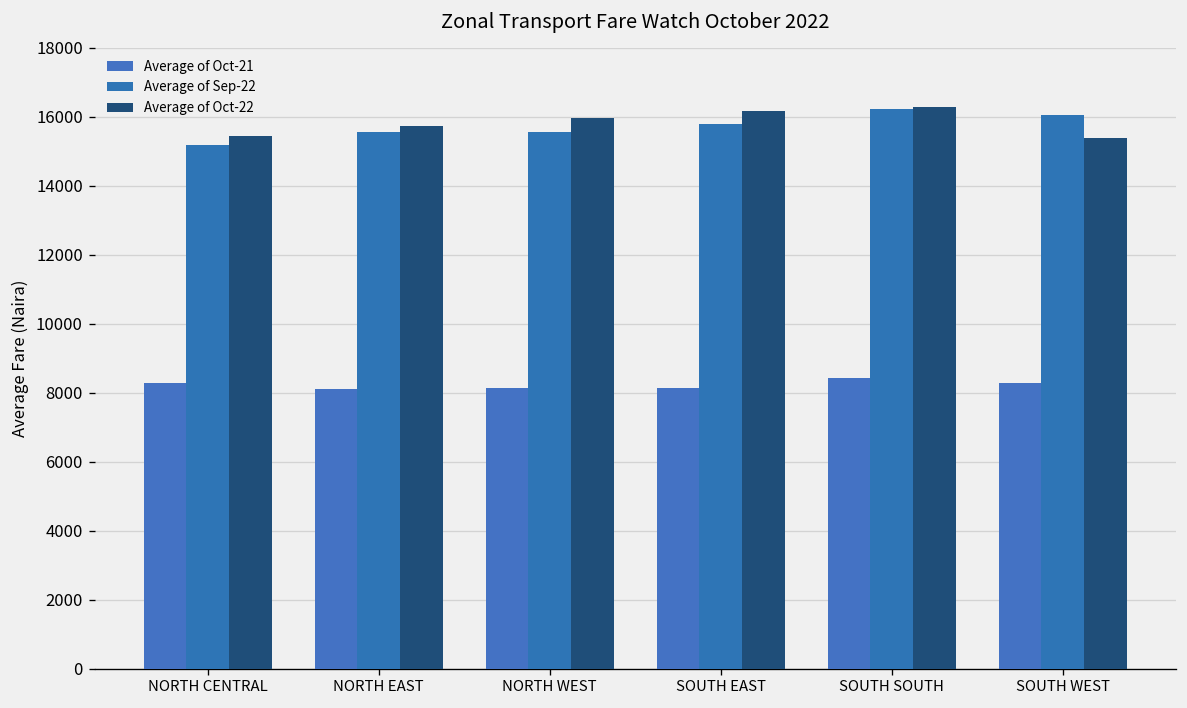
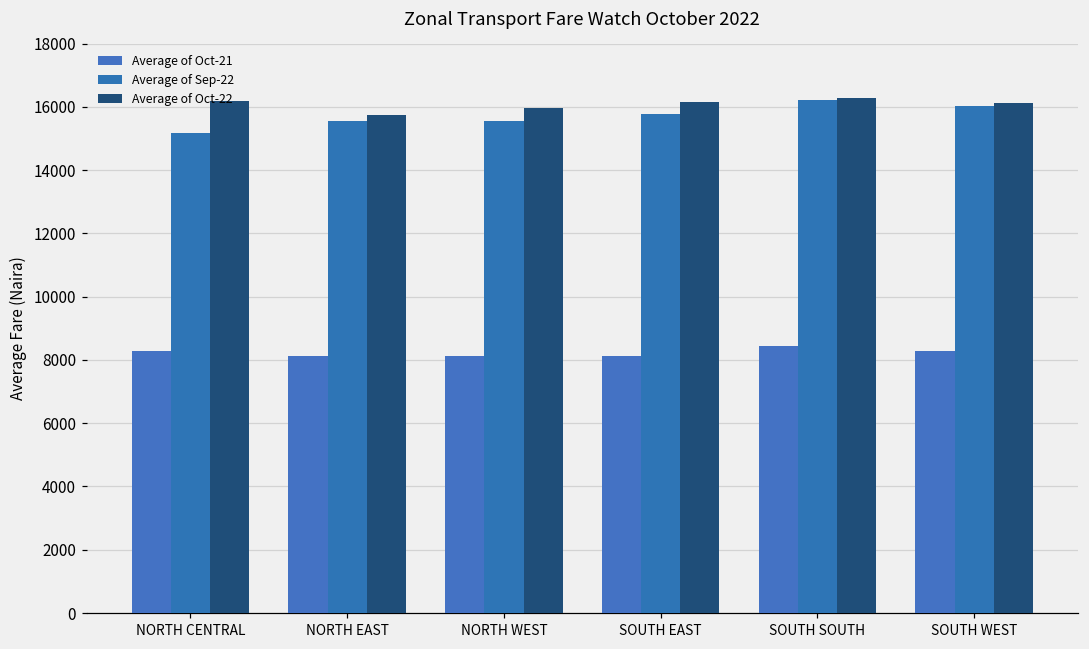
  {
    "Average of Oct-22": {
-     "NORTH CENTRAL": 15500,
+     "NORTH CENTRAL": 16200,
      "NORTH EAST": 15700,
      "NORTH WEST": 16000,
      "SOUTH EAST": 16200,
      "SOUTH SOUTH": 16300,
-     "SOUTH WEST": 15400
+     "SOUTH WEST": 16100
    }
  }
